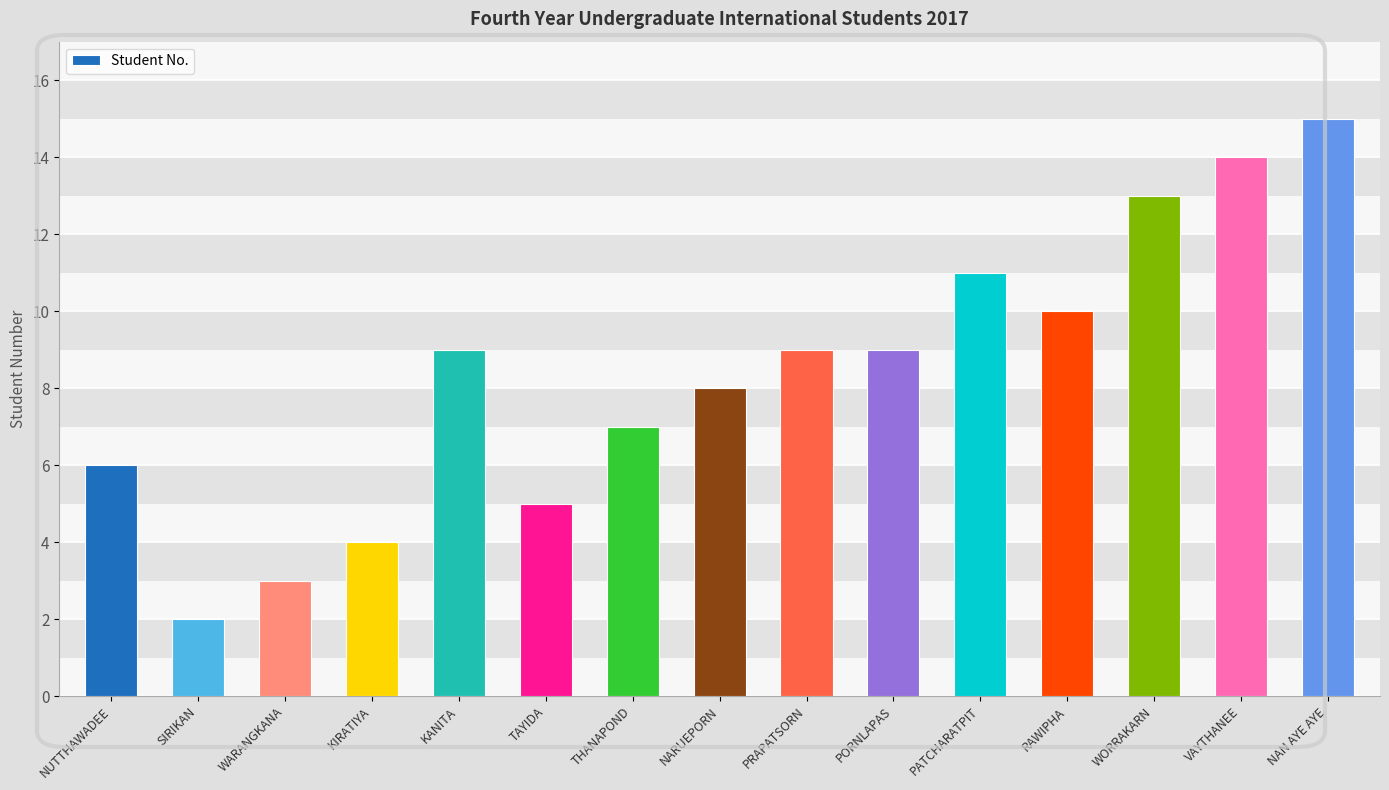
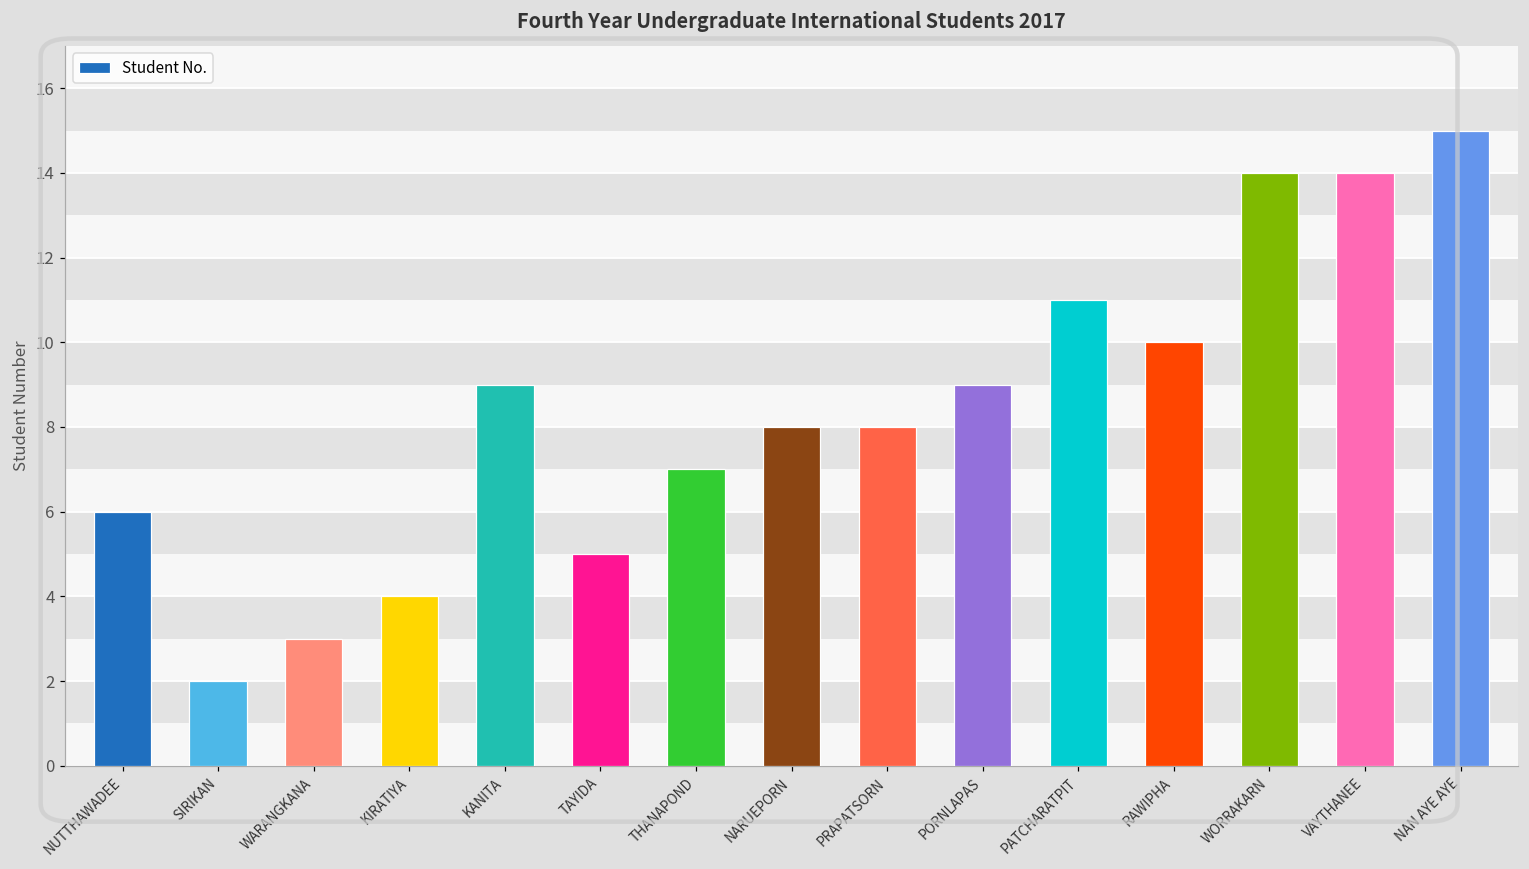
  {
    "NUTTHAWADEE": 6,
    "SIRIKAN": 2,
    "WARANGKANA": 3,
    "KIRATIYA": 4,
    "KANITA": 9,
    "TAYIDA": 5,
    "THANAPOND": 7,
    "NARUEPORN": 8,
-   "PRAPATSORN": 9,
+   "PRAPATSORN": 8,
    "PORNLAPAS": 9,
    "PATCHARATPIT": 11,
    "RAWIPHA": 10,
-   "WORRAKARN": 13,
+   "WORRAKARN": 14,
    "VAYTHANEE": 14,
    "NAN AYE AYE": 15
  }
